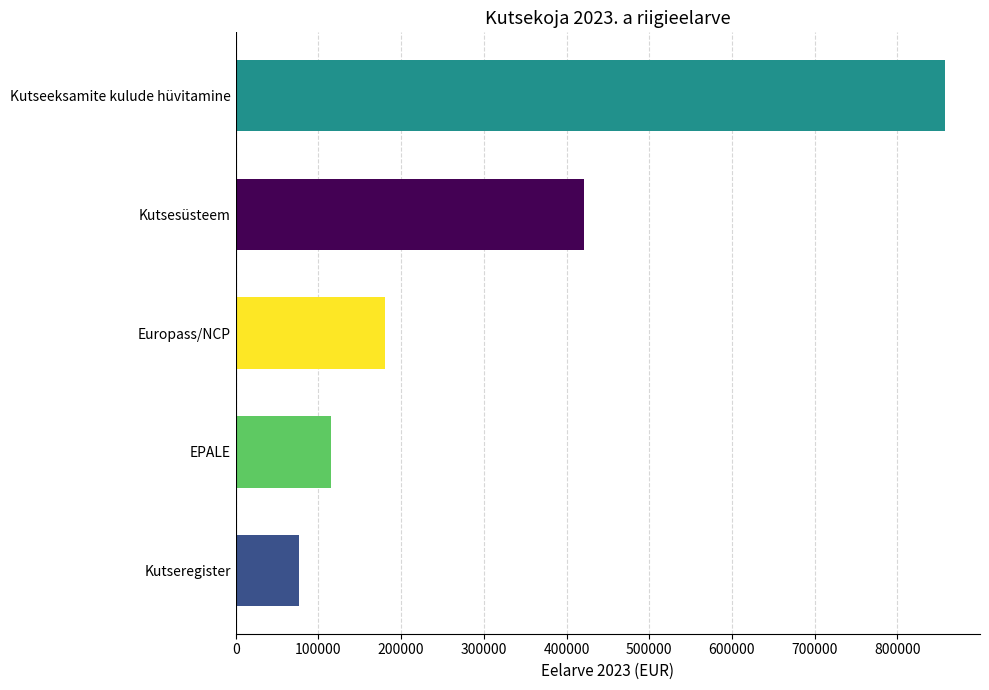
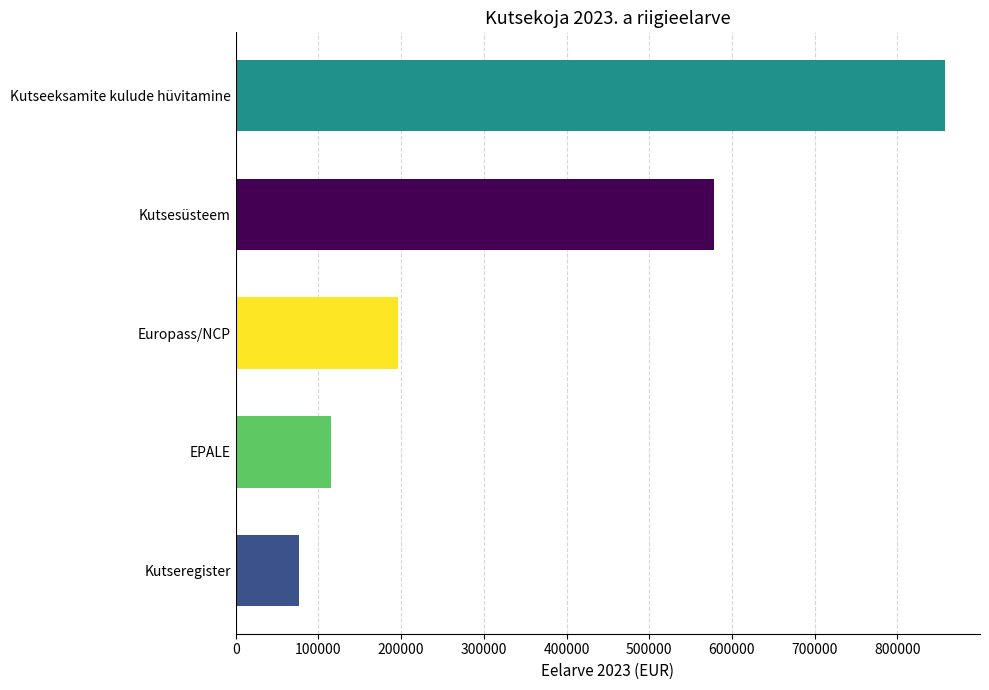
  {
    "Kutseeksamite kulude hüvitamine": 860000,
-   "Kutsesüsteem": 420000,
-   "Europass/NCP": 180000,
+   "Kutsesüsteem": 580000,
+   "Europass/NCP": 200000,
    "EPALE": 120000,
    "Kutseregister": 80000
  }
